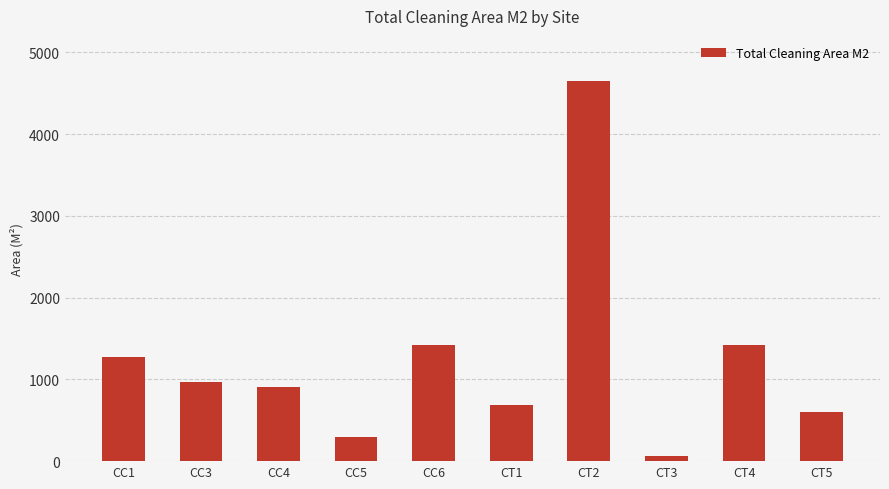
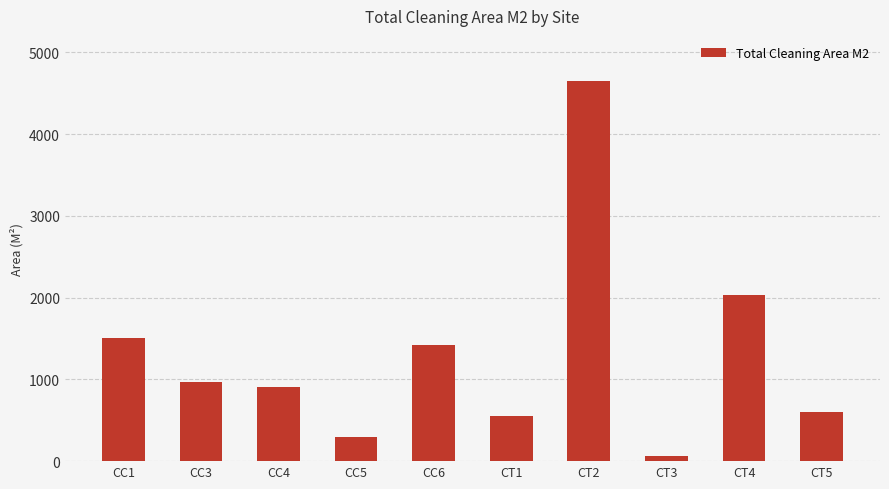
  {
-   "CC1": 1300,
+   "CC1": 1500,
    "CC3": 1000,
    "CC4": 900,
    "CC5": 300,
    "CC6": 1400,
-   "CT1": 700,
+   "CT1": 500,
    "CT2": 4700,
    "CT3": 100,
-   "CT4": 1400,
+   "CT4": 2000,
    "CT5": 600
  }
